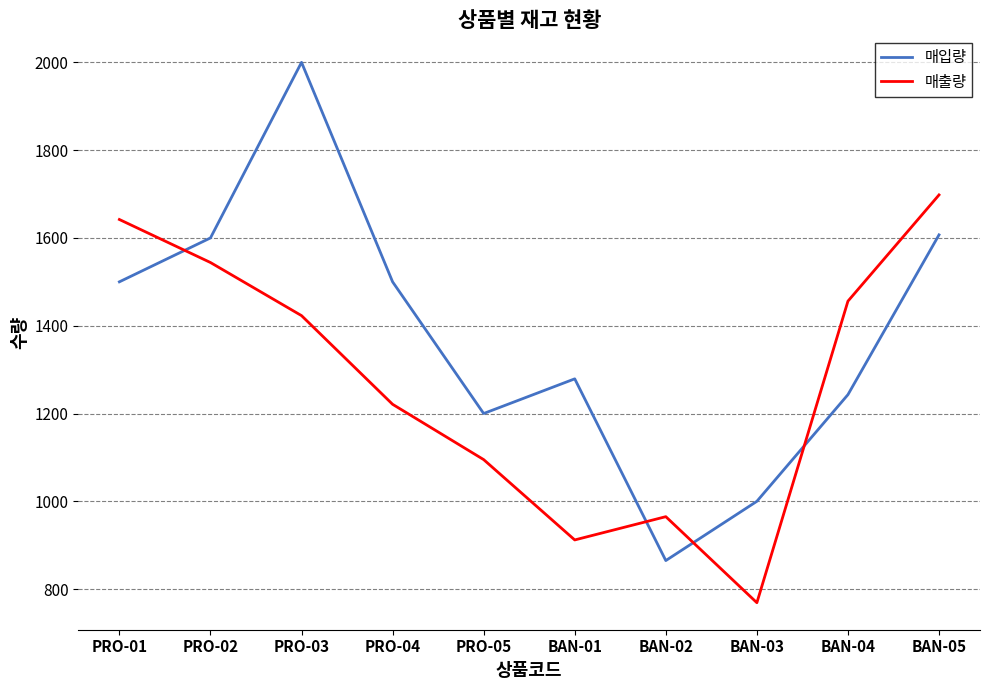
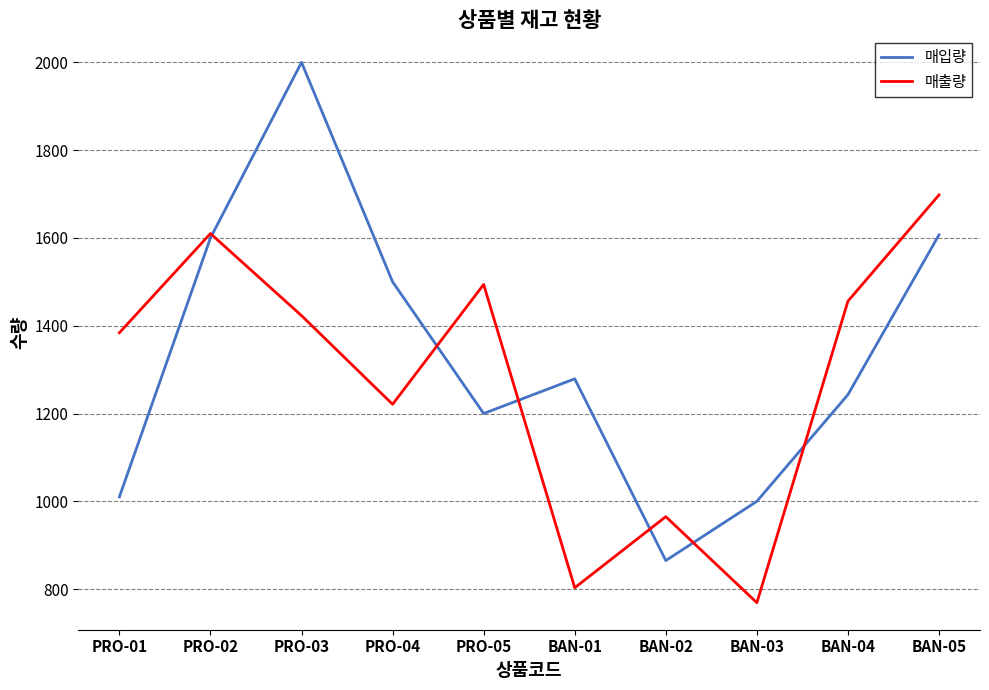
  {
    "매입량": {
-     "PRO-01": 1500,
+     "PRO-01": 1010,
      "PRO-02": 1600,
      "PRO-03": 2000,
      "PRO-04": 1500,
      "PRO-05": 1200,
      "BAN-01": 1280,
      "BAN-02": 870,
      "BAN-03": 1000,
      "BAN-04": 1240,
      "BAN-05": 1610
    },
    "매출량": {
-     "PRO-01": 1640,
-     "PRO-02": 1540,
+     "PRO-01": 1380,
+     "PRO-02": 1610,
      "PRO-03": 1420,
      "PRO-04": 1220,
-     "PRO-05": 1100,
-     "BAN-01": 910,
+     "PRO-05": 1490,
+     "BAN-01": 800,
      "BAN-02": 970,
      "BAN-03": 770,
      "BAN-04": 1460,
      "BAN-05": 1700
    }
  }
